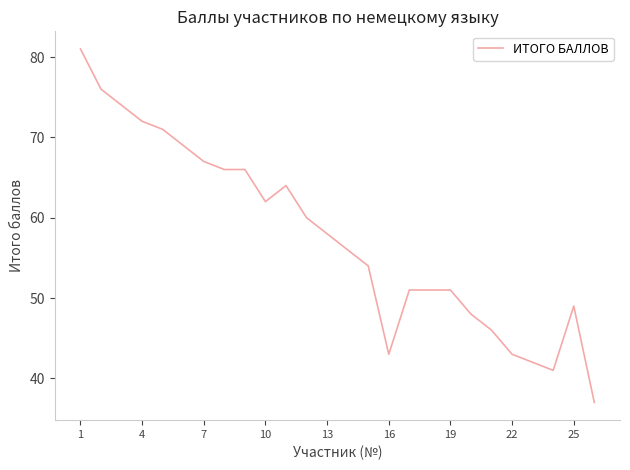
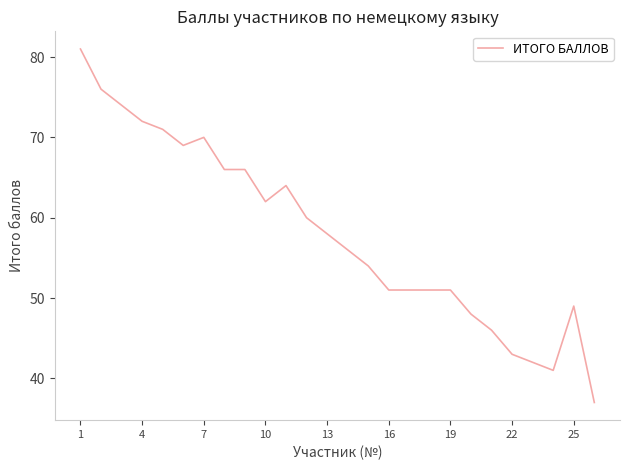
  {
    "1": 81,
    "4": 72,
-   "7": 67,
+   "7": 70,
    "10": 62,
    "13": 58,
-   "16": 43,
+   "16": 51,
    "19": 51,
    "22": 43,
    "25": 49
  }
